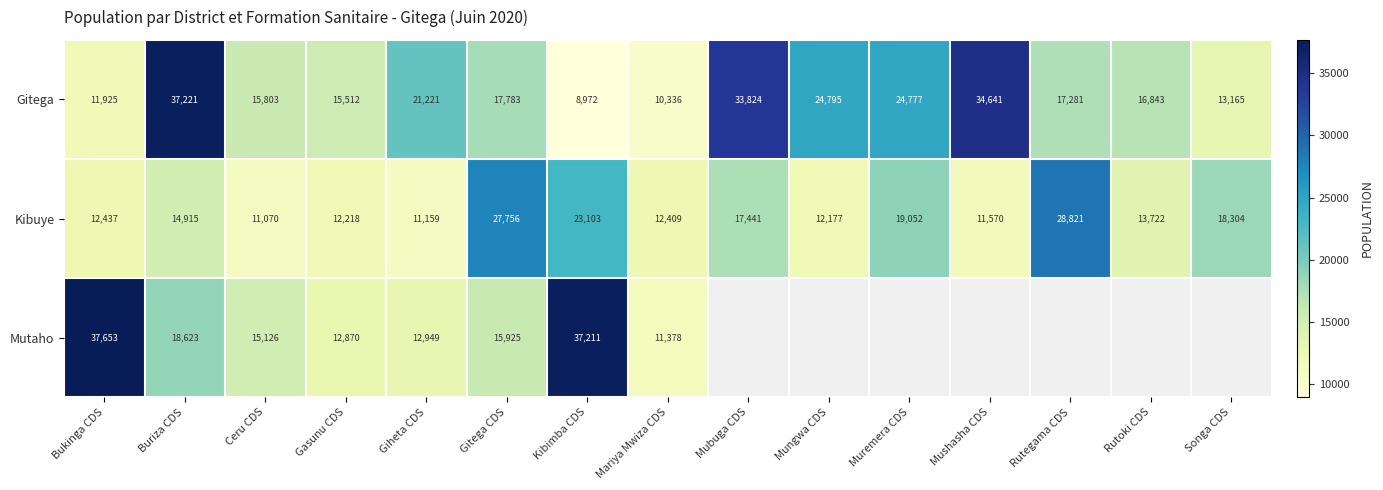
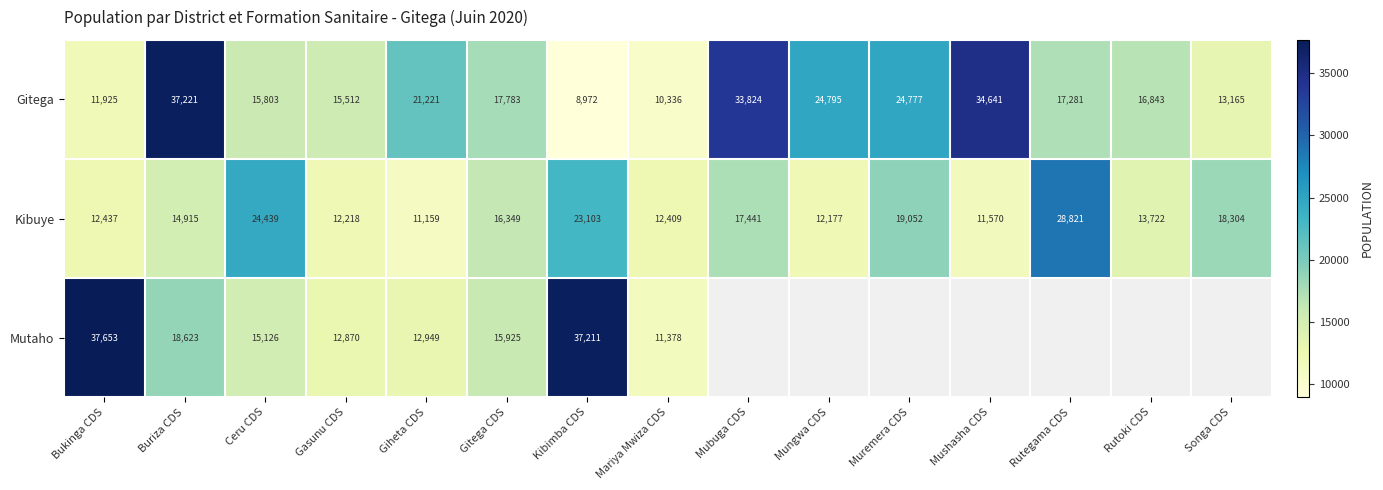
  {
    "Gitega": {
      "Bukinga CDS": "11,925",
      "Buriza CDS": "37,221",
      "Ceru CDS": "15,803",
      "Gasunu CDS": "15,512",
      "Giheta CDS": "21,221",
      "Gitega CDS": "17,783",
      "Kibimba CDS": "8,972",
      "Mariya Mwiza CDS": "10,336",
      "Mubuga CDS": "33,824",
      "Mungwa CDS": "24,795",
      "Muremera CDS": "24,777",
      "Mushasha CDS": "34,641",
      "Rutegama CDS": "17,281",
      "Rutoki CDS": "16,843",
      "Songa CDS": "13,165"
    },
    "Kibuye": {
      "Bukinga CDS": "12,437",
      "Buriza CDS": "14,915",
-     "Ceru CDS": "11,070",
+     "Ceru CDS": "24,439",
      "Gasunu CDS": "12,218",
      "Giheta CDS": "11,159",
-     "Gitega CDS": "27,756",
+     "Gitega CDS": "16,349",
      "Kibimba CDS": "23,103",
      "Mariya Mwiza CDS": "12,409",
      "Mubuga CDS": "17,441",
      "Mungwa CDS": "12,177",
      "Muremera CDS": "19,052",
      "Mushasha CDS": "11,570",
      "Rutegama CDS": "28,821",
      "Rutoki CDS": "13,722",
      "Songa CDS": "18,304"
    },
    "Mutaho": {
      "Bukinga CDS": "37,653",
      "Buriza CDS": "18,623",
      "Ceru CDS": "15,126",
      "Gasunu CDS": "12,870",
      "Giheta CDS": "12,949",
      "Gitega CDS": "15,925",
      "Kibimba CDS": "37,211",
      "Mariya Mwiza CDS": "11,378"
    }
  }
